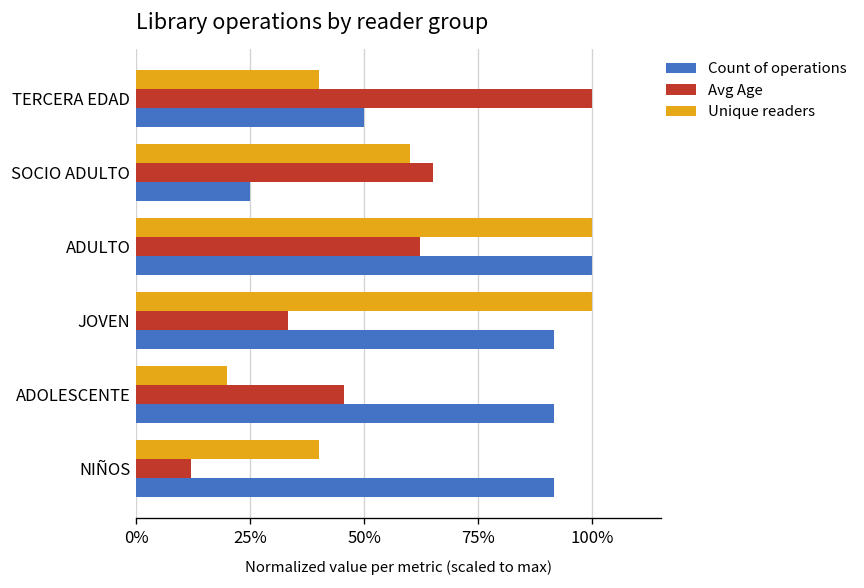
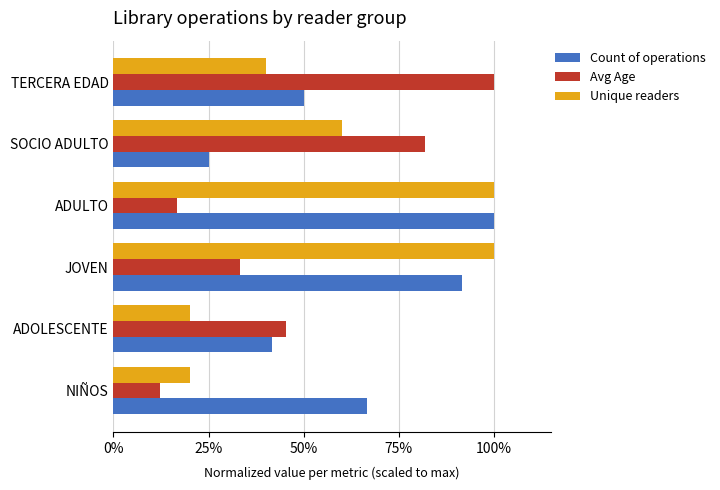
  {
    "Count of operations": {
      "TERCERA EDAD": "50%",
      "SOCIO ADULTO": "25%",
      "ADULTO": "100%",
      "JOVEN": "92%",
-     "ADOLESCENTE": "92%",
-     "NIÑOS": "92%"
+     "ADOLESCENTE": "42%",
+     "NIÑOS": "67%"
    },
    "Avg Age": {
      "TERCERA EDAD": "100%",
-     "SOCIO ADULTO": "65%",
-     "ADULTO": "62%",
+     "SOCIO ADULTO": "82%",
+     "ADULTO": "17%",
      "JOVEN": "33%",
      "ADOLESCENTE": "45%",
      "NIÑOS": "12%"
    },
    "Unique readers": {
      "TERCERA EDAD": "40%",
      "SOCIO ADULTO": "60%",
      "ADULTO": "100%",
      "JOVEN": "100%",
      "ADOLESCENTE": "20%",
-     "NIÑOS": "40%"
+     "NIÑOS": "20%"
    }
  }
